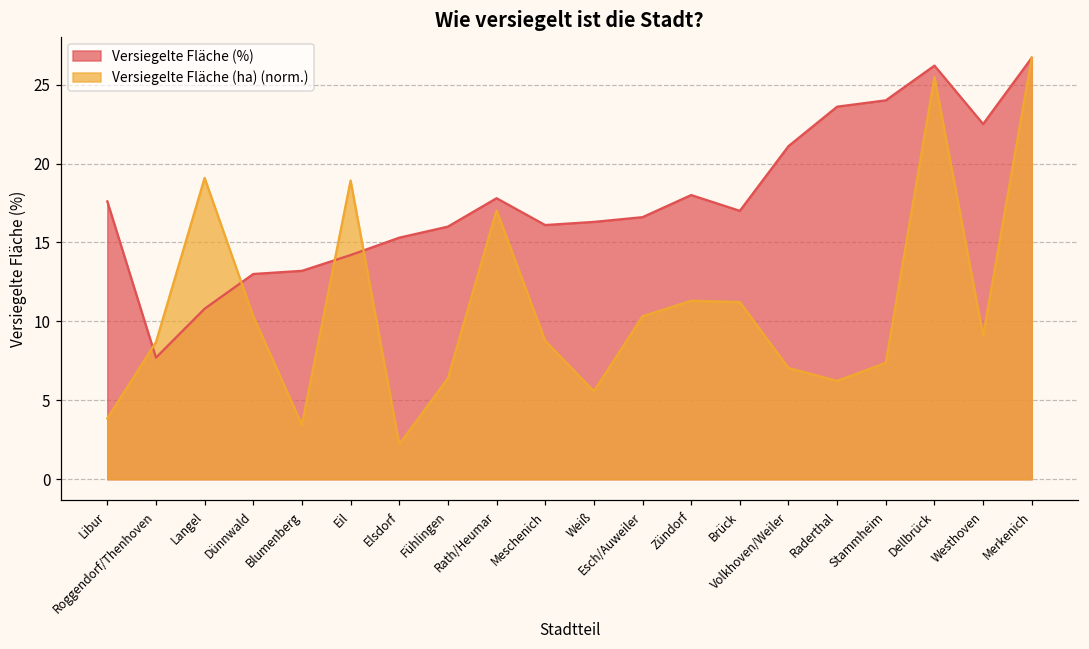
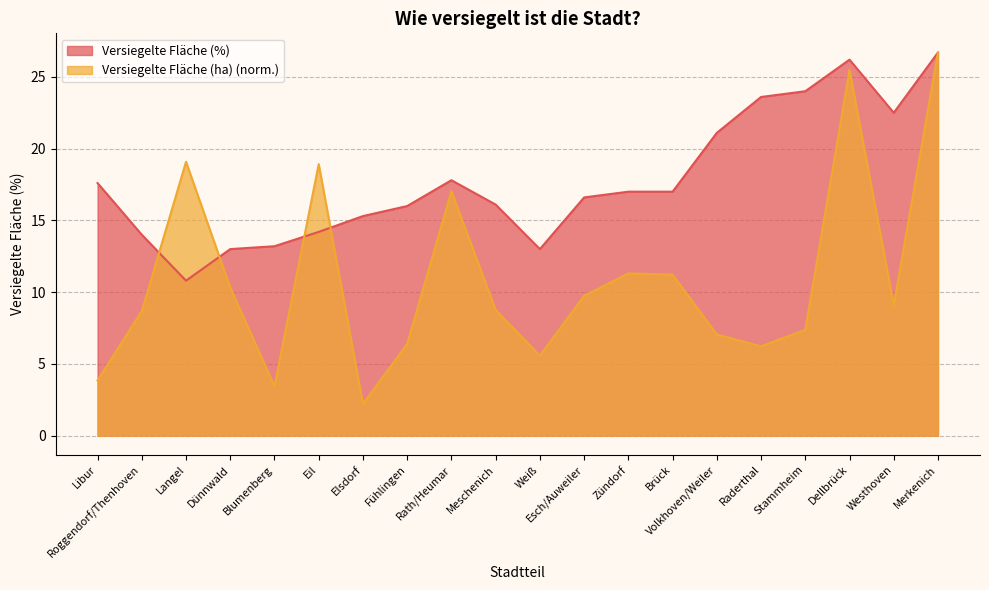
  {
    "Versiegelte Fläche (%)": {
      "Libur": 17.6,
-     "Roggendorf/Thenhoven": 7.7,
+     "Roggendorf/Thenhoven": 14.0,
      "Langel": 10.8,
      "Dünnwald": 13.0,
      "Blumenberg": 13.2,
      "Eil": 14.2,
      "Elsdorf": 15.3,
      "Fühlingen": 16.0,
      "Rath/Heumar": 17.8,
      "Meschenich": 16.1,
-     "Weiß": 16.3,
+     "Weiß": 13.0,
      "Esch/Auweiler": 16.6,
-     "Zündorf": 18,
+     "Zündorf": 17,
      "Brück": 17.0,
      "Volkhoven/Weiler": 21.1,
      "Raderthal": 23.6,
      "Stammheim": 24.0,
      "Dellbrück": 26.2,
      "Westhoven": 22.5
    },
    "Versiegelte Fläche (ha) (norm.)": {
      "Libur": 3.8,
      "Roggendorf/Thenhoven": 8.7,
      "Langel": 19.1,
      "Dünnwald": 10.3,
      "Blumenberg": 3.4,
      "Eil": 18.9,
      "Elsdorf": 2.2,
      "Fühlingen": 6.4,
      "Rath/Heumar": 17.0,
      "Meschenich": 8.8,
      "Weiß": 5.6,
-     "Esch/Auweiler": 10.3,
+     "Esch/Auweiler": 9.7,
      "Zündorf": 11.3,
      "Brück": 11.2,
      "Volkhoven/Weiler": 7.0,
      "Raderthal": 6.2,
      "Stammheim": 7.4,
      "Dellbrück": 25.5,
      "Westhoven": 9.1
    }
  }
